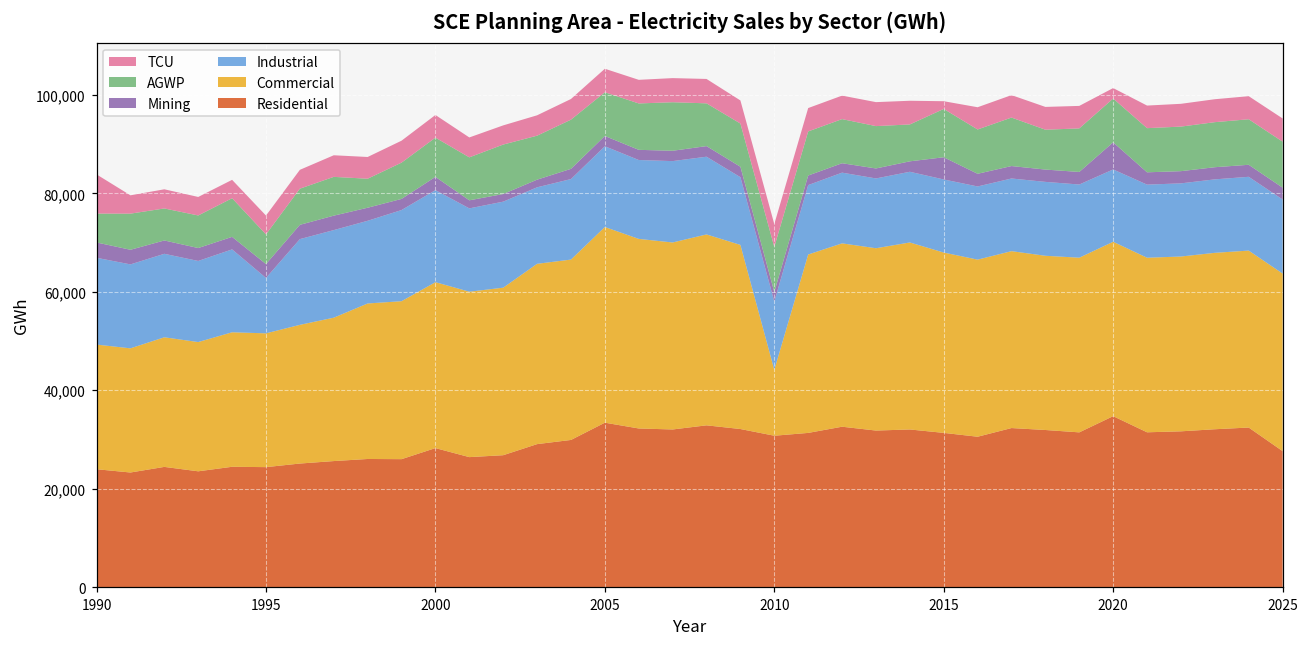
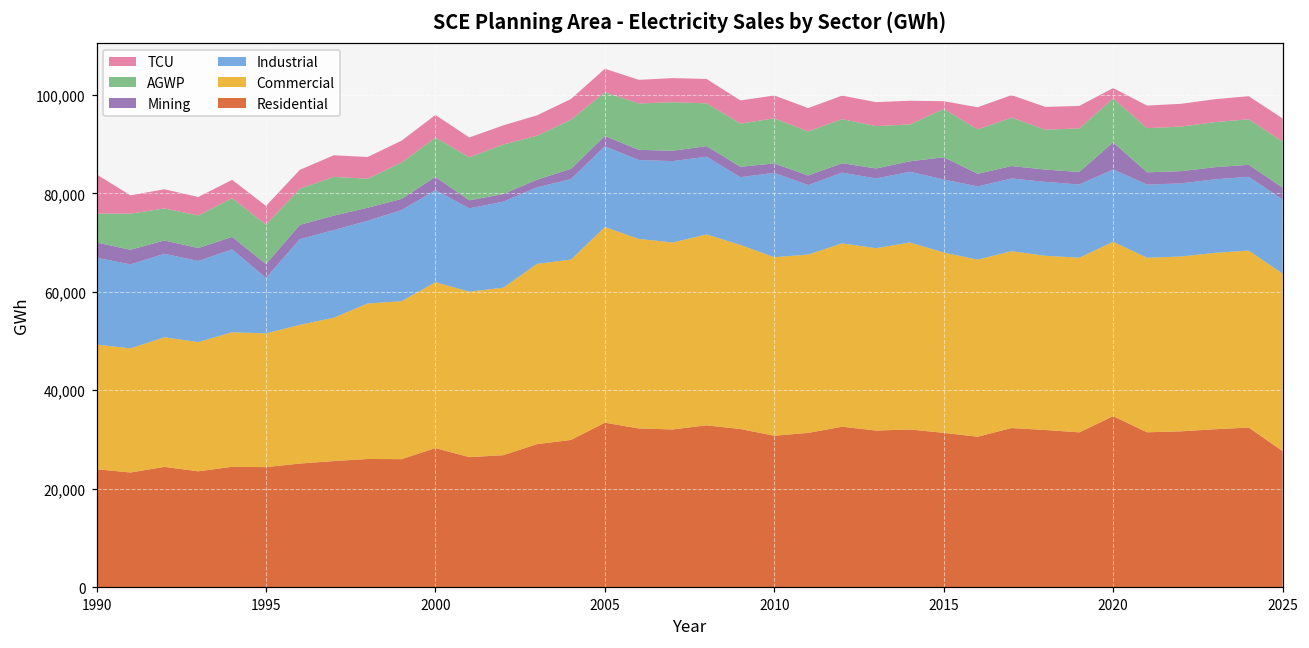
  {
    "Residential": {
      "1990": "24,000",
      "1995": "24,000",
      "2000": "28,000",
      "2005": "33,000",
      "2010": "31,000",
      "2015": "31,000",
      "2020": "35,000",
      "2025": "28,000"
    },
    "Commercial": {
      "1990": "25,000",
      "1995": "27,000",
      "2000": "34,000",
      "2005": "40,000",
-     "2010": "13,000",
+     "2010": "36,000",
      "2015": "37,000",
      "2020": "35,000",
      "2025": "36,000"
    },
    "Industrial": {
      "1990": "18,000",
      "1995": "11,000",
      "2000": "19,000",
      "2005": "16,000",
-     "2010": "14,000",
+     "2010": "17,000",
      "2015": "15,000",
      "2020": "15,000",
      "2025": "15,000"
    },
    "Mining": {
      "1990": "3,000",
      "1995": "3,000",
      "2000": "3,000",
      "2005": "2,000",
      "2010": "2,000",
      "2015": "5,000",
      "2020": "6,000",
      "2025": "2,000"
    },
    "AGWP": {
      "1990": "6,000",
-     "1995": "6,000",
+     "1995": "8,000",
      "2000": "8,000",
      "2005": "9,000",
      "2010": "9,000",
      "2015": "10,000",
      "2020": "9,000",
      "2025": "9,000"
    },
    "TCU": {
      "1990": "8,000",
      "1995": "4,000",
      "2000": "5,000",
      "2005": "5,000",
      "2010": "5,000",
      "2015": "2,000",
      "2020": "2,000",
      "2025": "5,000"
    }
  }
